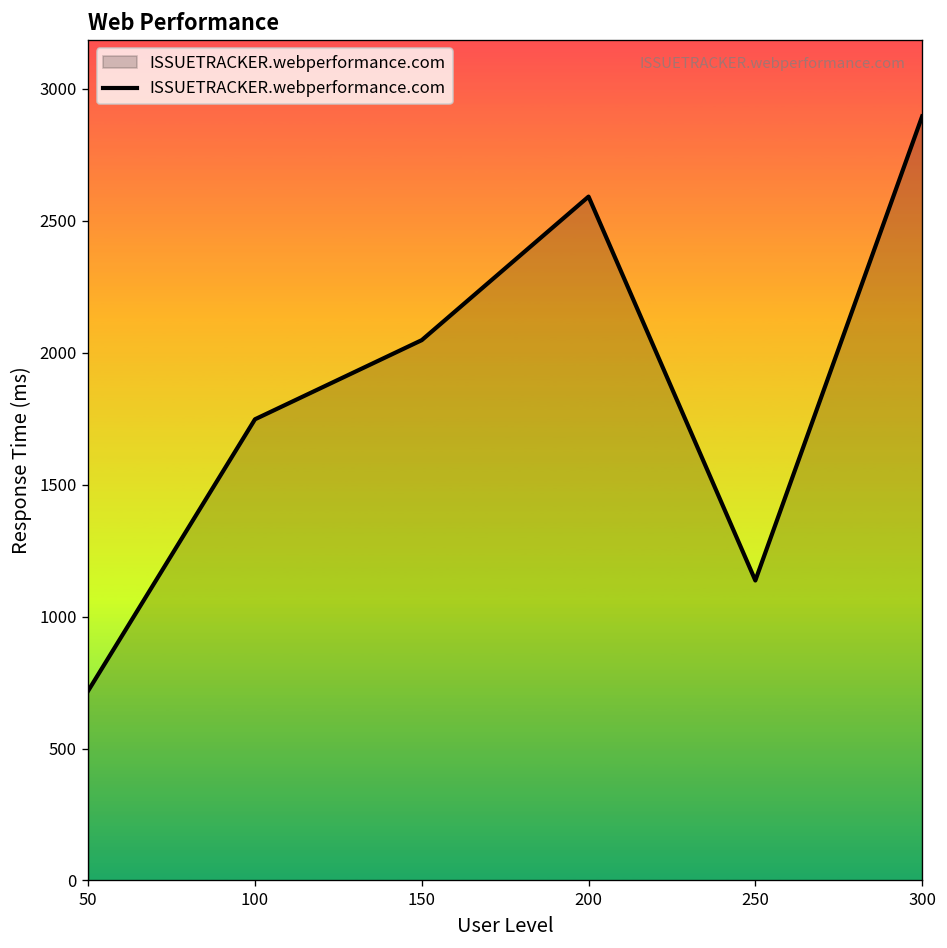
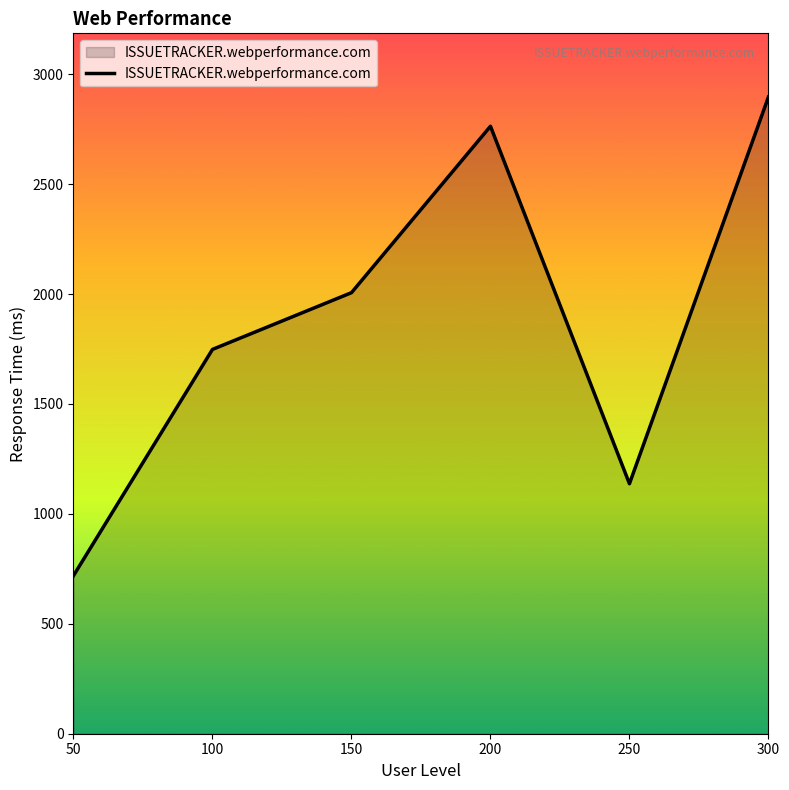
  {
    "50": 720,
    "100": 1750,
-   "150": 2050,
-   "200": 2590,
+   "150": 2010,
+   "200": 2760,
    "250": 1140,
    "300": 2900
  }
